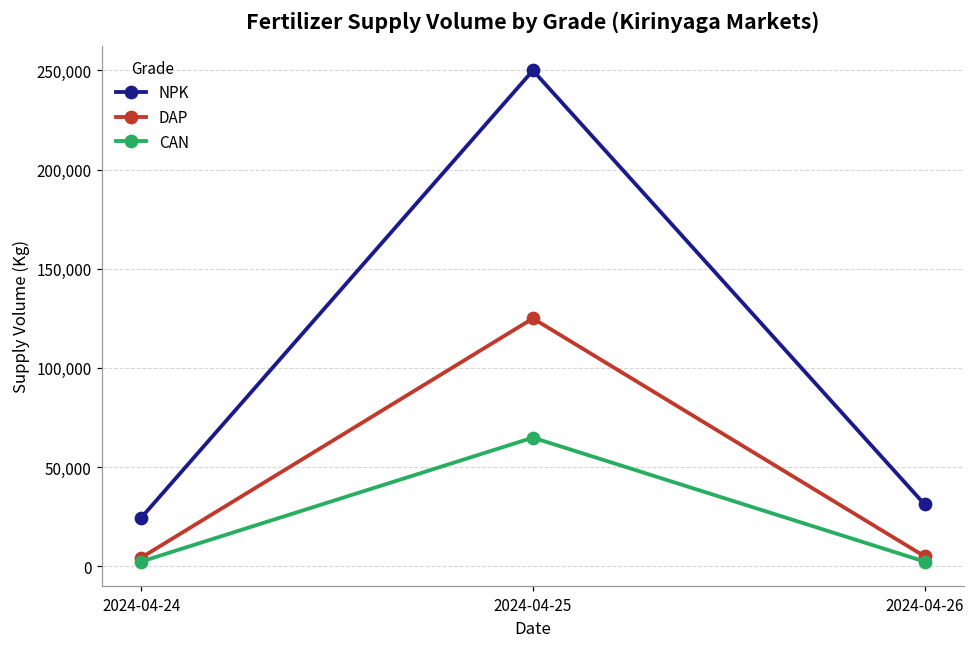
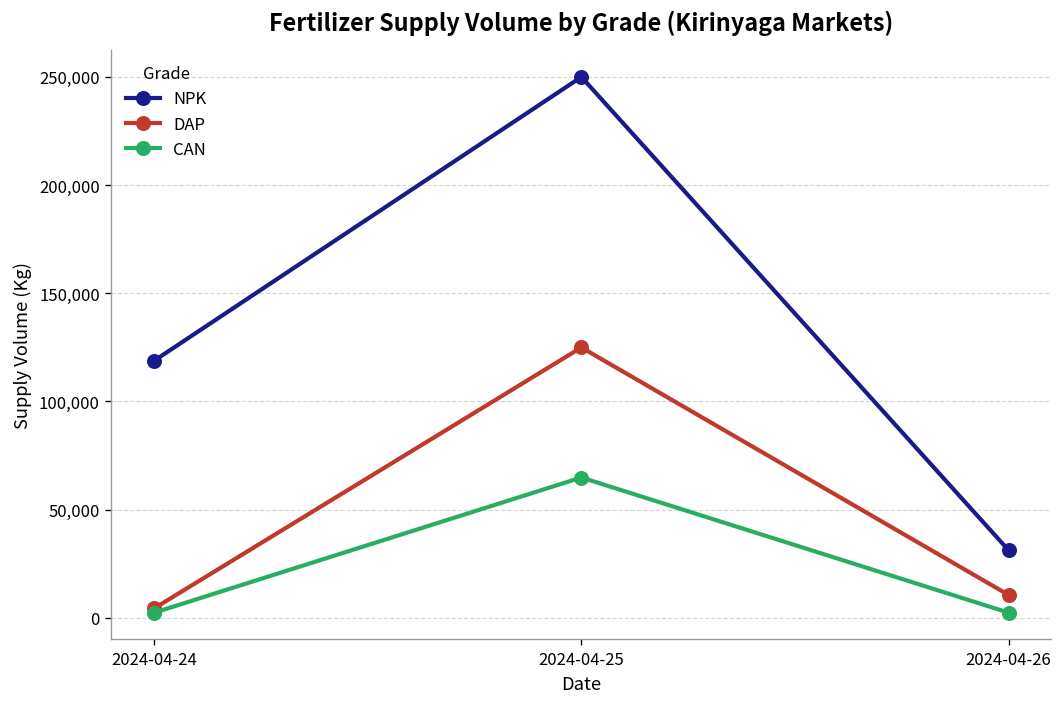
  {
    "NPK": {
-     "2024-04-24": "25,000",
+     "2024-04-24": "119,000",
      "2024-04-25": "250,000",
      "2024-04-26": "31,000"
    },
    "DAP": {
      "2024-04-24": "4,000",
      "2024-04-25": "125,000",
-     "2024-04-26": "5,000"
+     "2024-04-26": "11,000"
    },
    "CAN": {
      "2024-04-24": "2,000",
      "2024-04-25": "65,000",
      "2024-04-26": "2,000"
    }
  }
